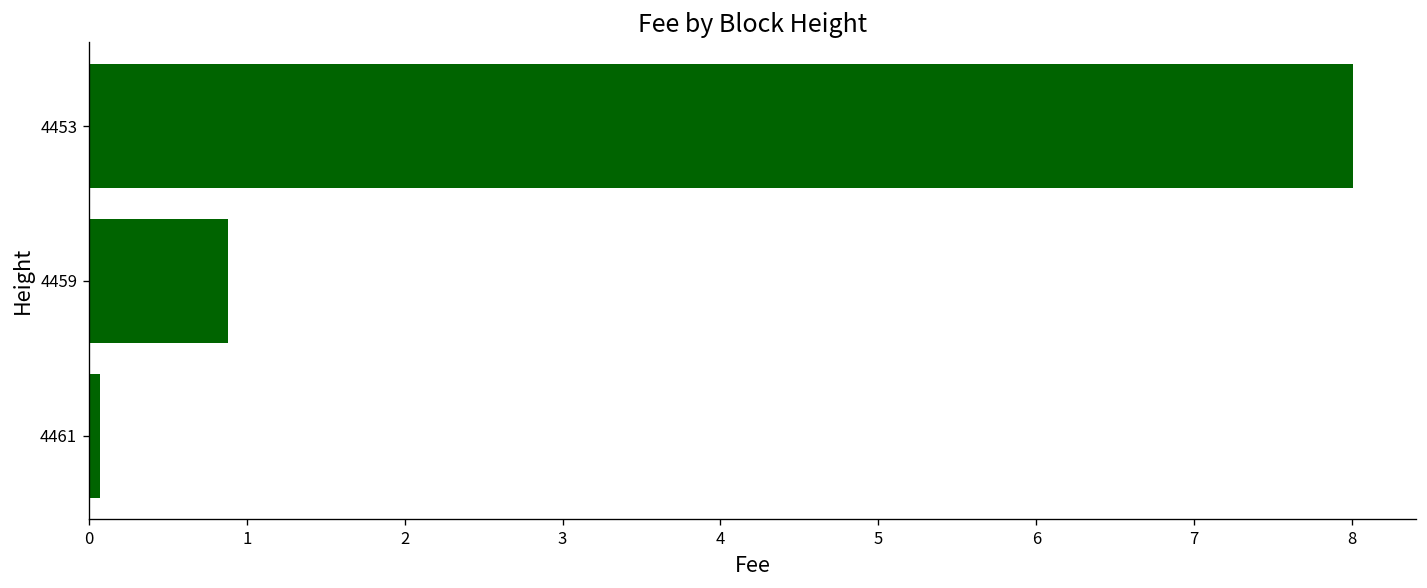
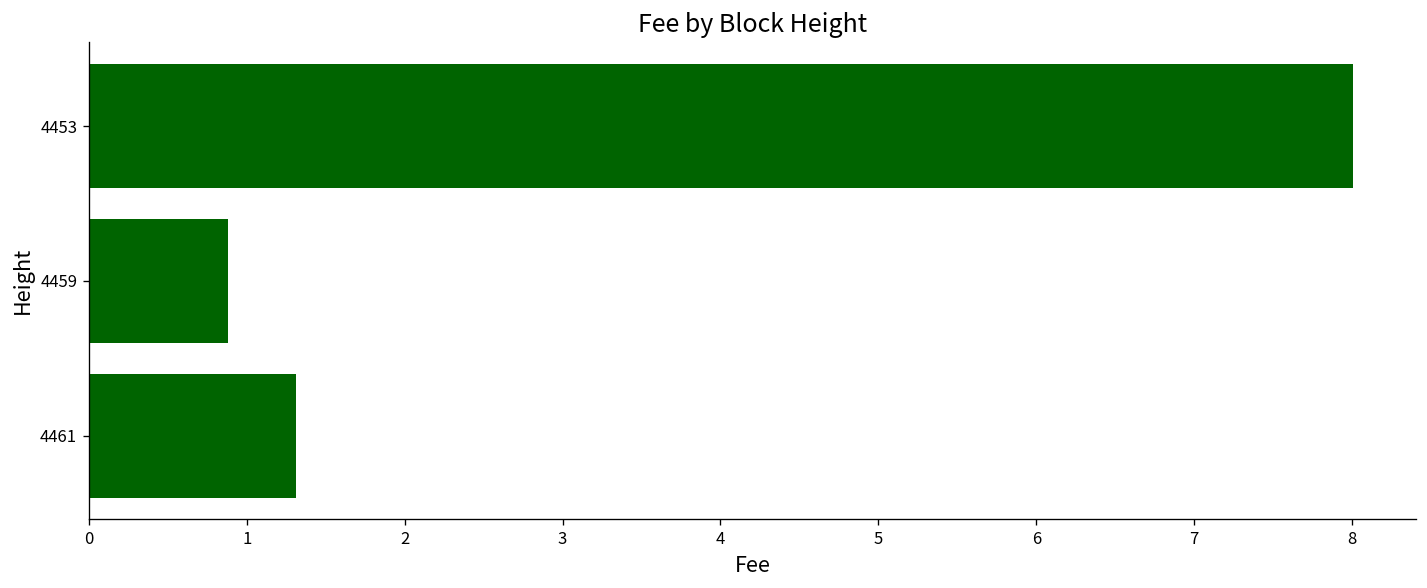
  {
    "4453": 8.00,
    "4459": 0.88,
-   "4461": 0.07
+   "4461": 1.31
  }
